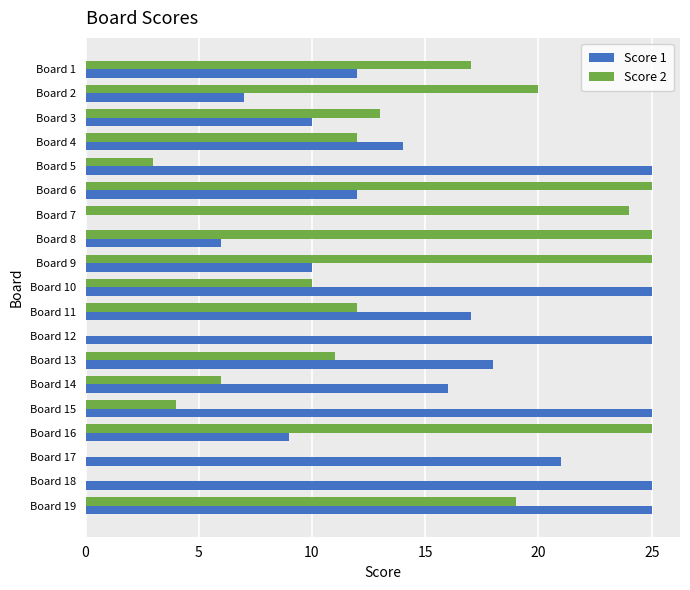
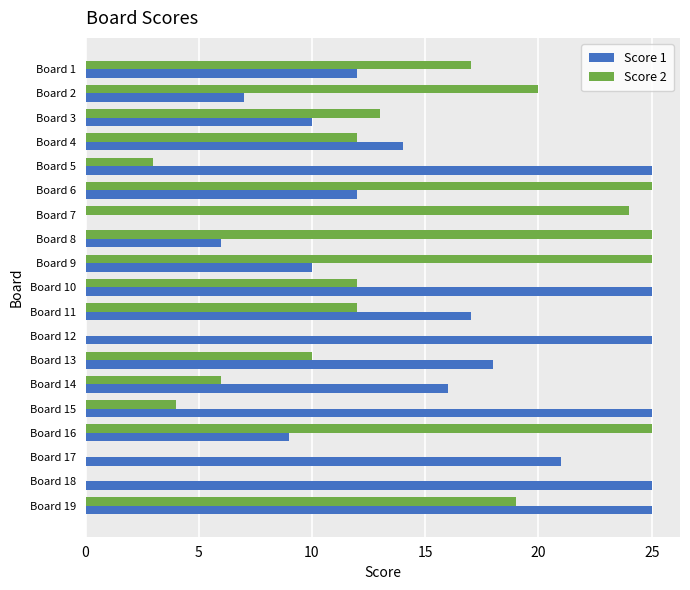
  {
    "Score 1": {
      "Board 1": 12,
      "Board 2": 7,
      "Board 3": 10,
      "Board 4": 14,
      "Board 5": 25,
      "Board 6": 12,
      "Board 7": 0,
      "Board 8": 6,
      "Board 9": 10,
      "Board 10": 25,
      "Board 11": 17,
      "Board 12": 25,
      "Board 13": 18,
      "Board 14": 16,
      "Board 15": 25,
      "Board 16": 9,
      "Board 17": 21,
      "Board 18": 25,
      "Board 19": 25
    },
    "Score 2": {
      "Board 1": 17,
      "Board 2": 20,
      "Board 3": 13,
      "Board 4": 12,
      "Board 5": 3,
      "Board 6": 25,
      "Board 7": 24,
      "Board 8": 25,
      "Board 9": 25,
-     "Board 10": 10,
+     "Board 10": 12,
      "Board 11": 12,
      "Board 12": 0,
-     "Board 13": 11,
+     "Board 13": 10,
      "Board 14": 6,
      "Board 15": 4,
      "Board 16": 25,
      "Board 17": 0,
      "Board 18": 0,
      "Board 19": 19
    }
  }
